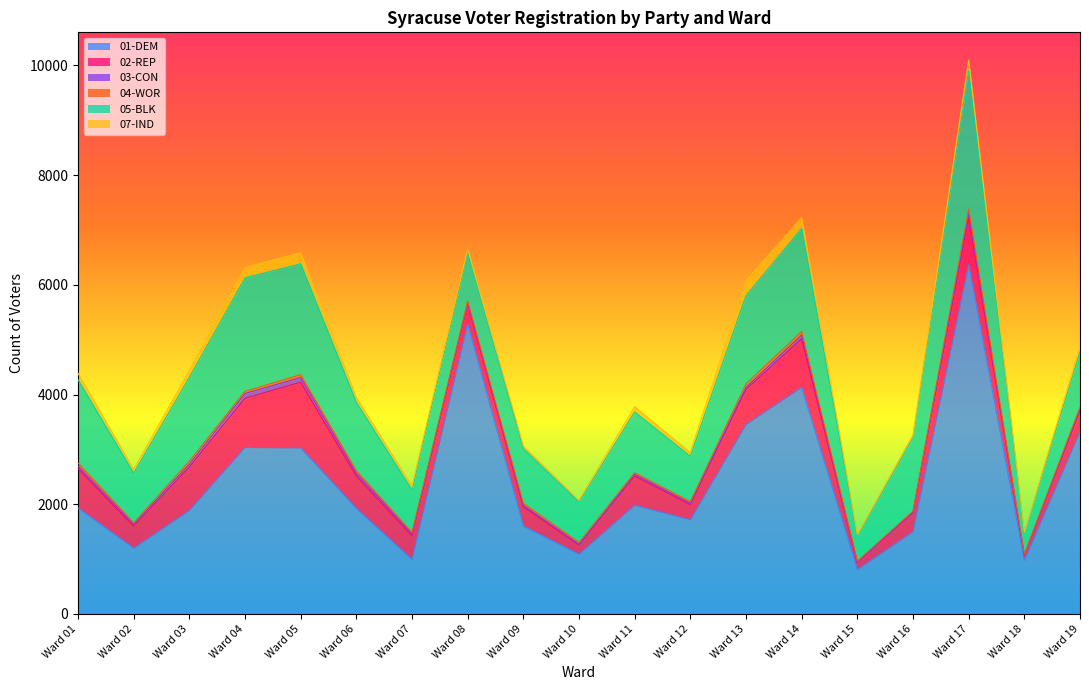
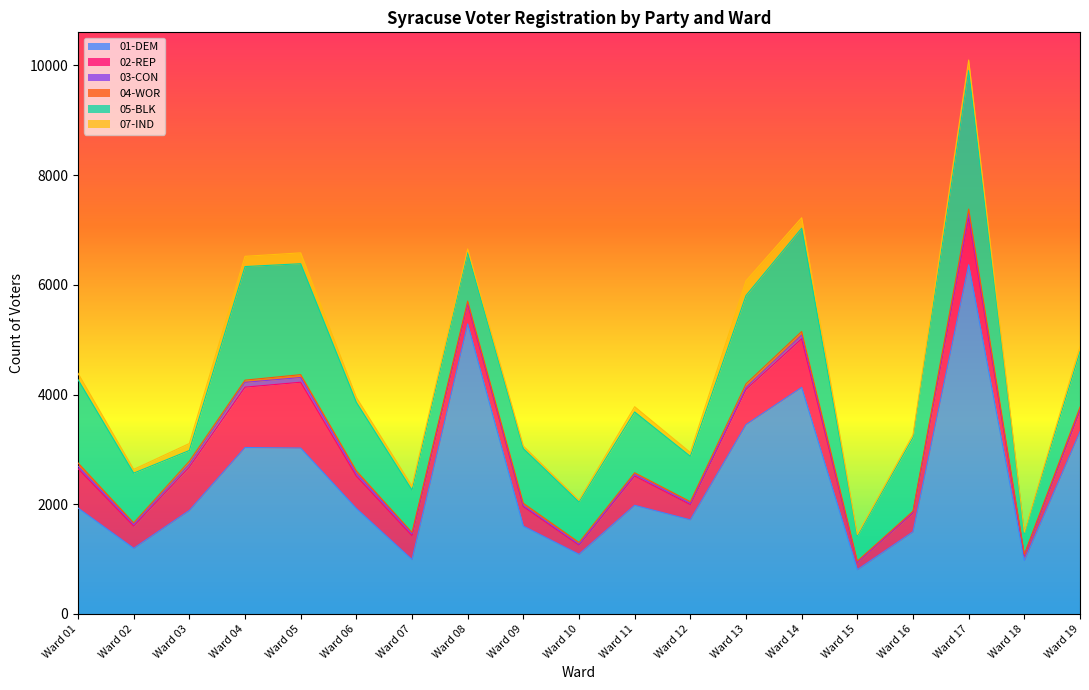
  {
    "01-DEM": {
      "Ward 01": 1900,
      "Ward 02": 1200,
      "Ward 03": 1900,
      "Ward 04": 3000,
      "Ward 05": 3000,
      "Ward 06": 1900,
      "Ward 07": 1000,
      "Ward 08": 5300,
      "Ward 09": 1600,
      "Ward 10": 1100,
      "Ward 11": 2000,
      "Ward 12": 1700,
      "Ward 13": 3500,
      "Ward 14": 4100,
      "Ward 15": 800,
      "Ward 16": 1500,
      "Ward 17": 6400,
      "Ward 18": 1000,
      "Ward 19": 3300
    },
    "02-REP": {
      "Ward 03": 800,
-     "Ward 04": 900,
+     "Ward 04": 1100,
      "Ward 05": 1200,
      "Ward 06": 600,
      "Ward 14": 900,
      "Ward 17": 900
    },
    "03-CON": {
      "Ward 03": 100,
      "Ward 05": 100,
      "Ward 14": 100,
      "Ward 17": 100
    },
    "04-WOR": {
      "Ward 01": 100,
      "Ward 03": 100,
      "Ward 05": 100,
      "Ward 13": 100,
      "Ward 14": 100,
      "Ward 17": 100
    },
    "05-BLK": {
      "Ward 01": 1500,
      "Ward 02": 900,
-     "Ward 03": 1500,
+     "Ward 03": 200,
      "Ward 04": 2100,
      "Ward 05": 2000,
      "Ward 06": 1200,
      "Ward 07": 800,
      "Ward 08": 900,
      "Ward 09": 1000,
      "Ward 11": 1100,
      "Ward 12": 800,
      "Ward 13": 1600,
      "Ward 14": 1900,
      "Ward 16": 1300,
      "Ward 17": 2500,
      "Ward 19": 1000
    },
    "07-IND": {
      "Ward 01": 100,
      "Ward 02": 100,
      "Ward 03": 100,
      "Ward 04": 200,
      "Ward 05": 200,
      "Ward 06": 100,
      "Ward 07": 100,
      "Ward 08": 100,
      "Ward 09": 0,
      "Ward 11": 100,
      "Ward 12": 100,
      "Ward 13": 300,
      "Ward 14": 200,
      "Ward 16": 100,
      "Ward 17": 200,
      "Ward 19": 100
    }
  }
